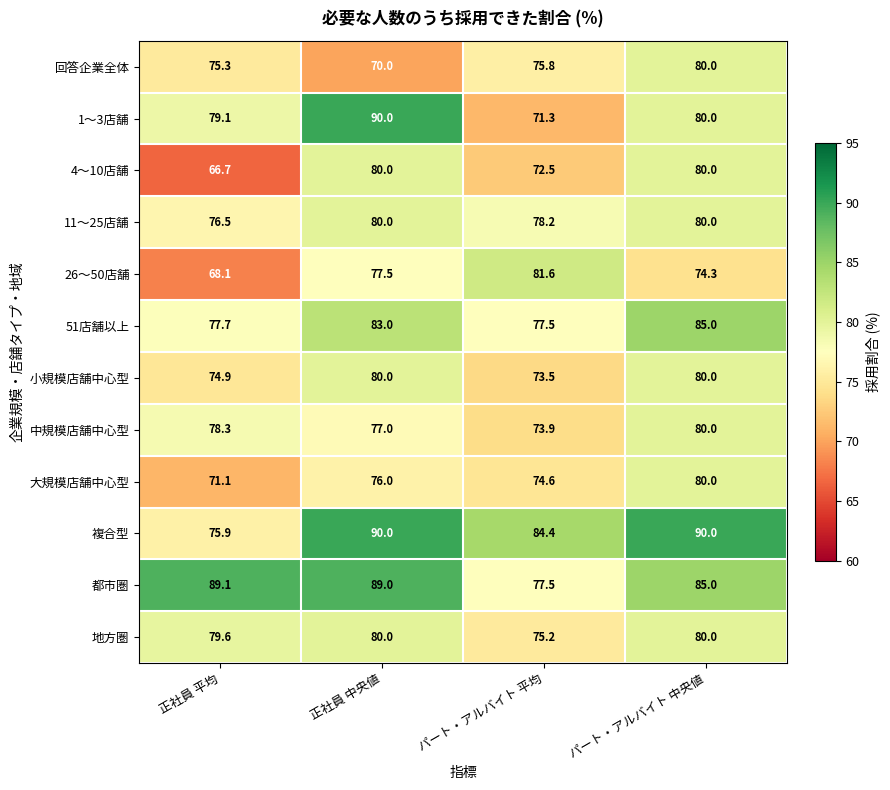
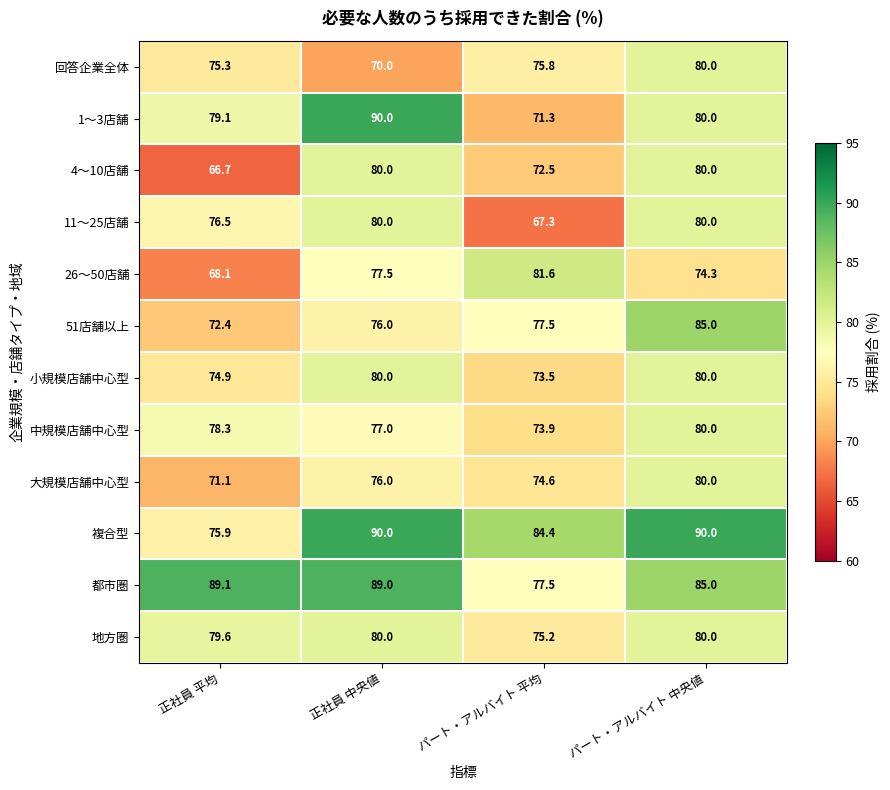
  {
    "回答企業全体": {
      "正社員 平均": 75.3,
      "正社員 中央値": 70.0,
      "パート・アルバイト 平均": 75.8,
      "パート・アルバイト 中央値": 80.0
    },
    "1〜3店舗": {
      "正社員 平均": 79.1,
      "正社員 中央値": 90.0,
      "パート・アルバイト 平均": 71.3,
      "パート・アルバイト 中央値": 80.0
    },
    "4〜10店舗": {
      "正社員 平均": 66.7,
      "正社員 中央値": 80.0,
      "パート・アルバイト 平均": 72.5,
      "パート・アルバイト 中央値": 80.0
    },
    "11〜25店舗": {
      "正社員 平均": 76.5,
      "正社員 中央値": 80.0,
-     "パート・アルバイト 平均": 78.2,
+     "パート・アルバイト 平均": 67.3,
      "パート・アルバイト 中央値": 80.0
    },
    "26〜50店舗": {
      "正社員 平均": 68.1,
      "正社員 中央値": 77.5,
      "パート・アルバイト 平均": 81.6,
      "パート・アルバイト 中央値": 74.3
    },
    "51店舗以上": {
-     "正社員 平均": 77.7,
-     "正社員 中央値": 83.0,
+     "正社員 平均": 72.4,
+     "正社員 中央値": 76.0,
      "パート・アルバイト 平均": 77.5,
      "パート・アルバイト 中央値": 85.0
    },
    "小規模店舗中心型": {
      "正社員 平均": 74.9,
      "正社員 中央値": 80.0,
      "パート・アルバイト 平均": 73.5,
      "パート・アルバイト 中央値": 80.0
    },
    "中規模店舗中心型": {
      "正社員 平均": 78.3,
      "正社員 中央値": 77.0,
      "パート・アルバイト 平均": 73.9,
      "パート・アルバイト 中央値": 80.0
    },
    "大規模店舗中心型": {
      "正社員 平均": 71.1,
      "正社員 中央値": 76.0,
      "パート・アルバイト 平均": 74.6,
      "パート・アルバイト 中央値": 80.0
    },
    "複合型": {
      "正社員 平均": 75.9,
      "正社員 中央値": 90.0,
      "パート・アルバイト 平均": 84.4,
      "パート・アルバイト 中央値": 90.0
    },
    "都市圏": {
      "正社員 平均": 89.1,
      "正社員 中央値": 89.0,
      "パート・アルバイト 平均": 77.5,
      "パート・アルバイト 中央値": 85.0
    },
    "地方圏": {
      "正社員 平均": 79.6,
      "正社員 中央値": 80.0,
      "パート・アルバイト 平均": 75.2,
      "パート・アルバイト 中央値": 80.0
    }
  }
